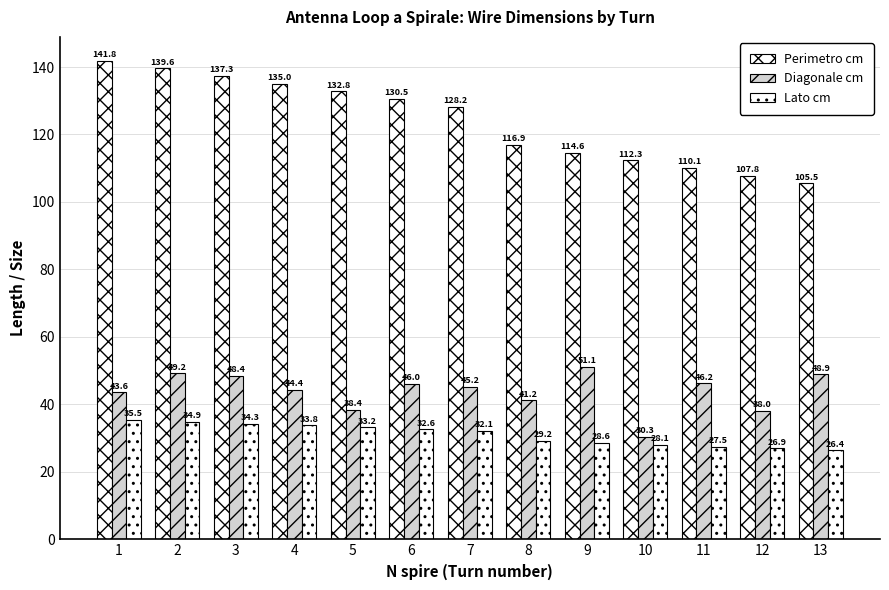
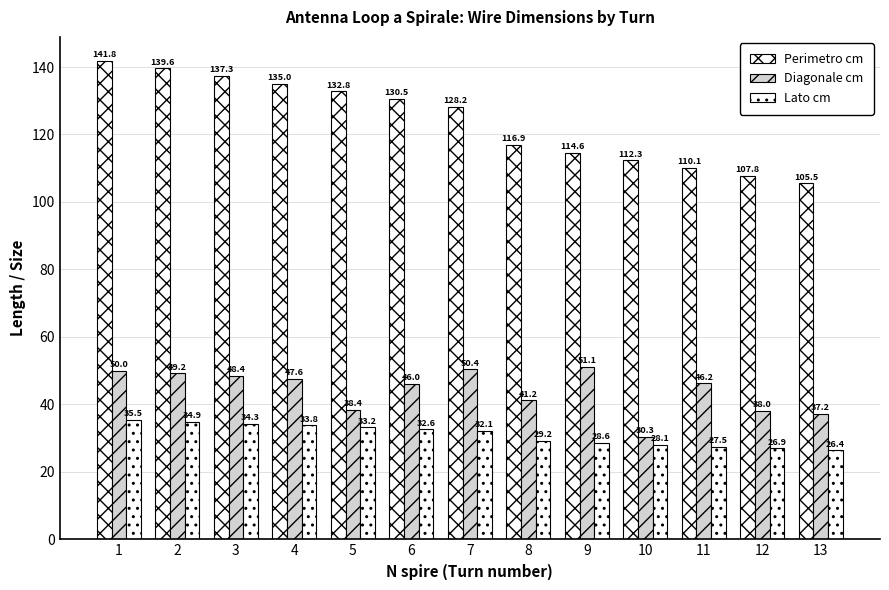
  {
    "Diagonale cm": {
-     "1": 43.6,
+     "1": 50.0,
      "2": 49.2,
      "3": 48.4,
-     "4": 44.4,
+     "4": 47.6,
      "5": 38.4,
      "6": 46.0,
-     "7": 45.2,
+     "7": 50.4,
      "8": 41.2,
      "9": 51.1,
      "10": 30.3,
      "11": 46.2,
      "12": 38.0,
-     "13": 48.9
+     "13": 37.2
    }
  }
